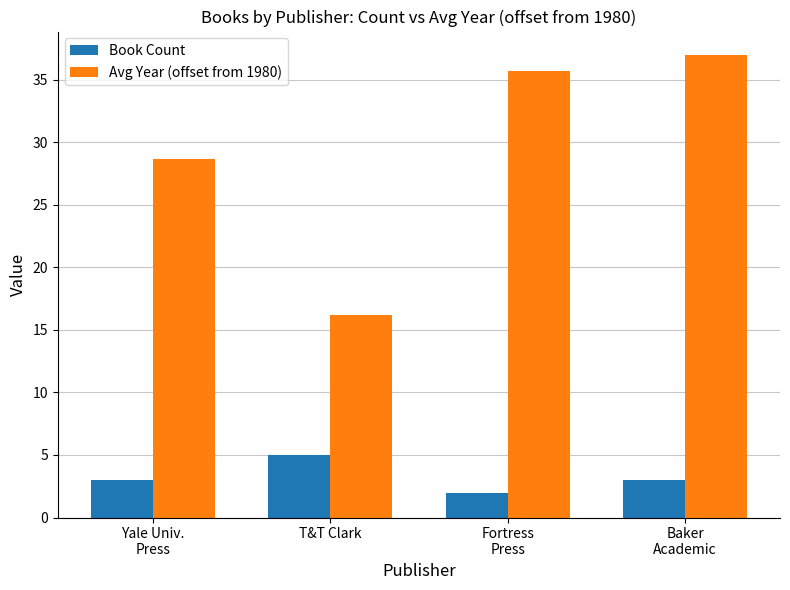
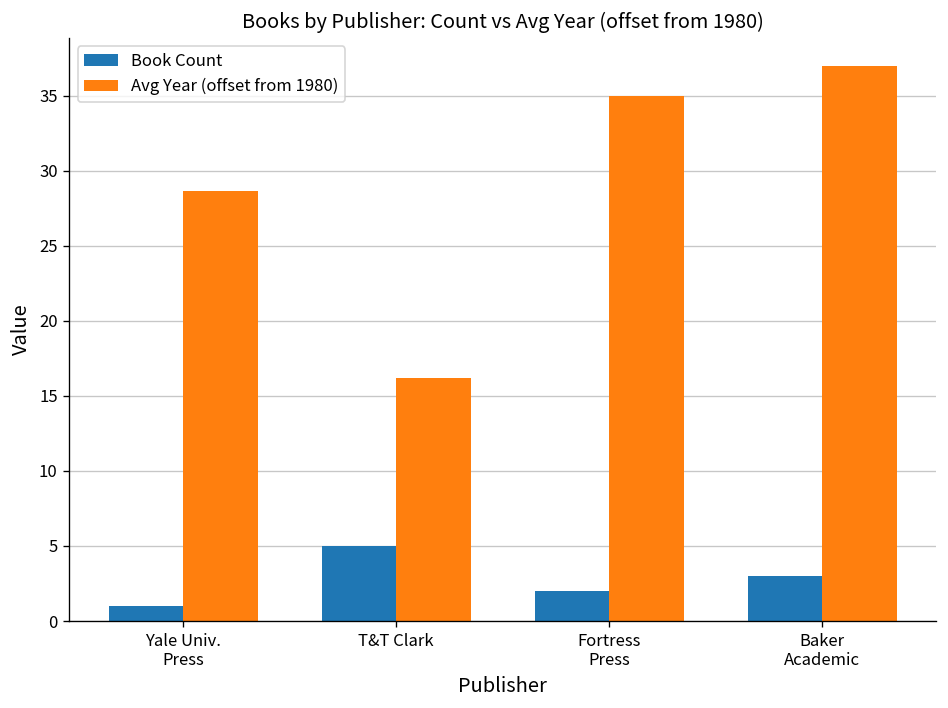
  {
    "Book Count": {
-     "Yale Univ. Press": 3,
+     "Yale Univ. Press": 1,
      "T&T Clark": 5,
      "Fortress Press": 2,
      "Baker Academic": 3
    },
    "Avg Year (offset from 1980)": {
      "Yale Univ. Press": 28.7,
      "T&T Clark": 16.2,
-     "Fortress Press": 35.7,
+     "Fortress Press": 35.0,
      "Baker Academic": 37.0
    }
  }
